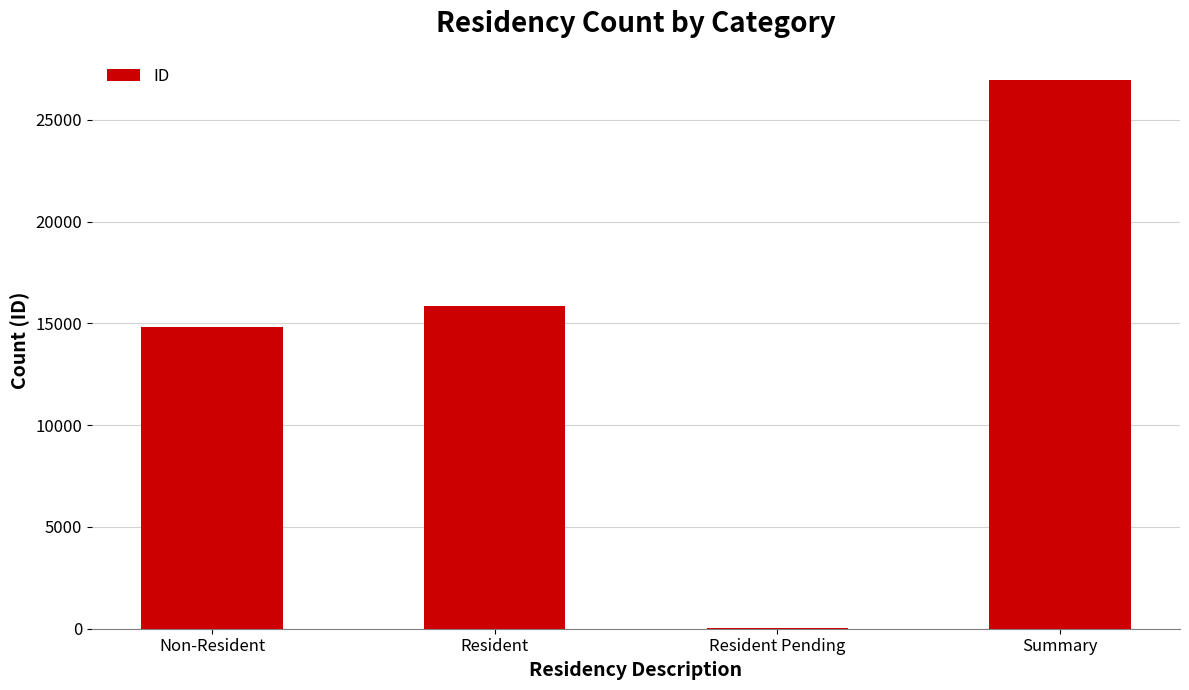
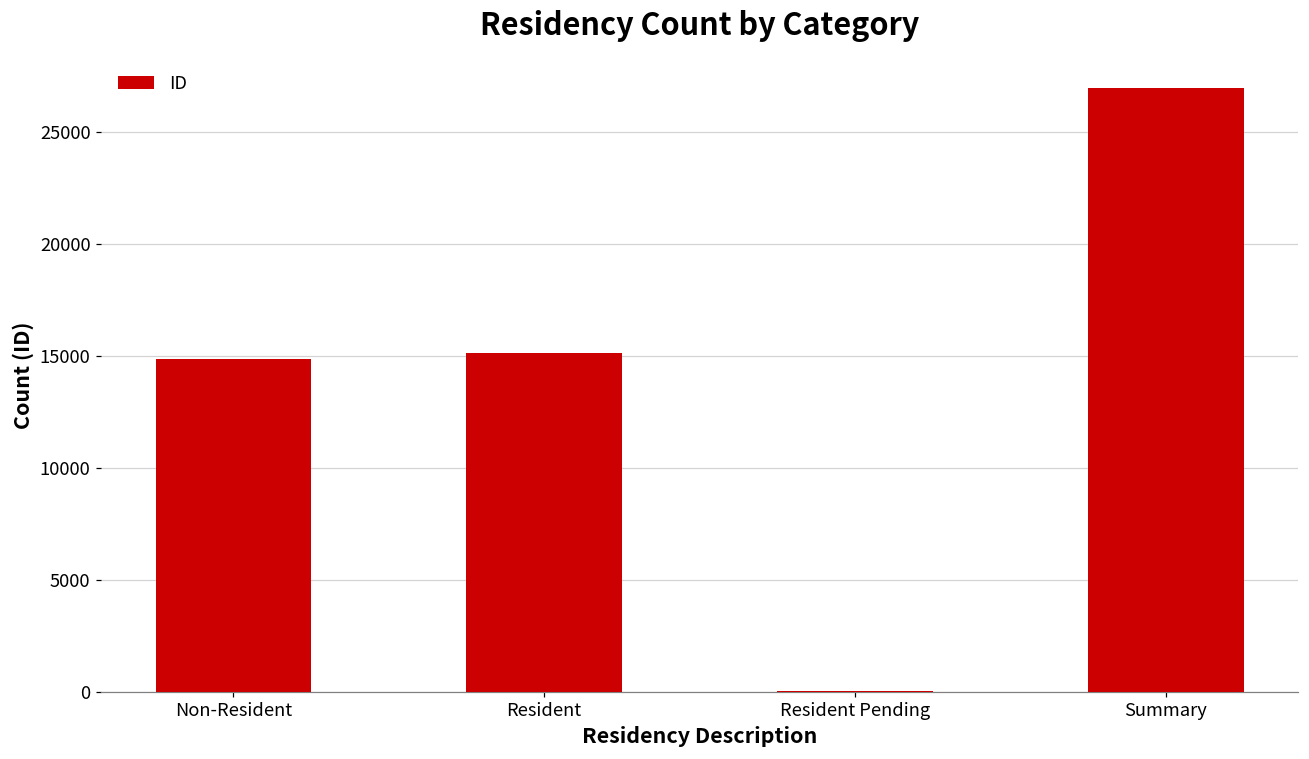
  {
    "Non-Resident": 14800,
-   "Resident": 15800,
+   "Resident": 15100,
    "Summary": 26900
  }
